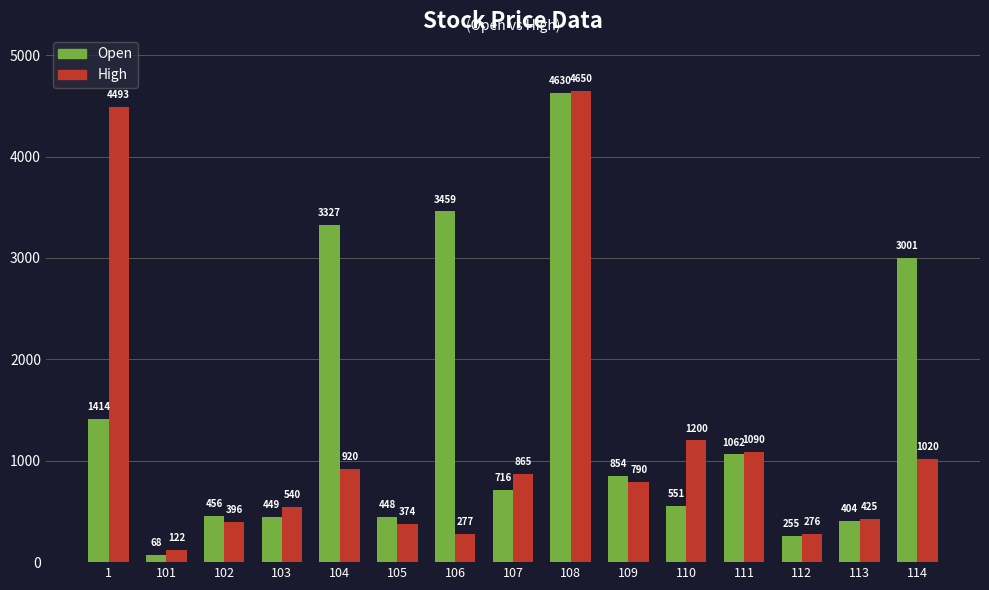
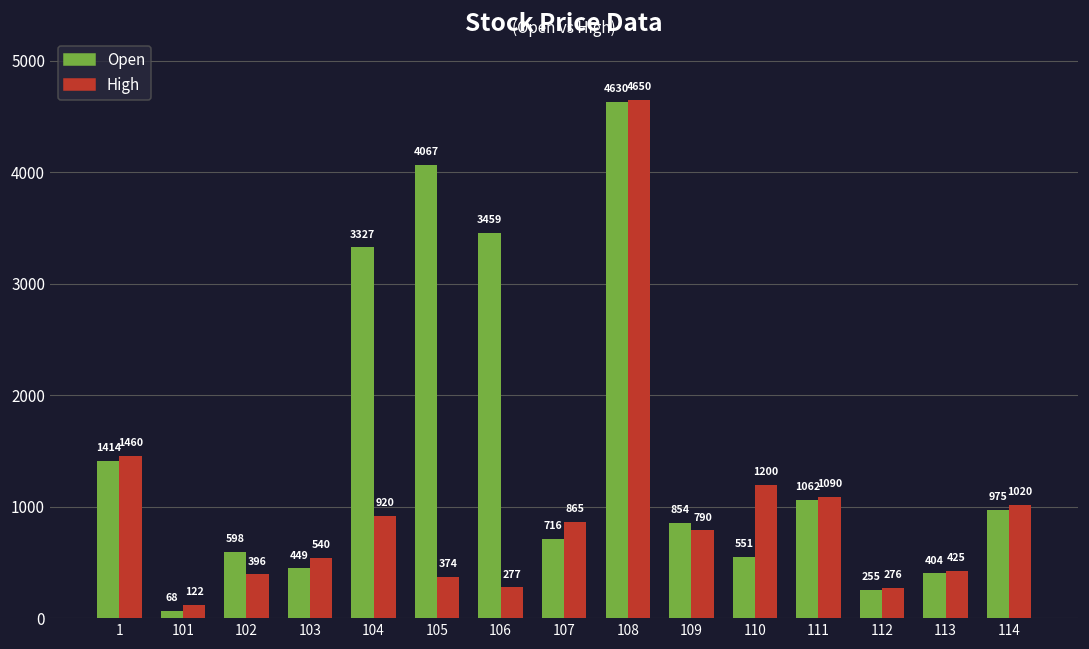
  {
    "Open": {
      "1": 1414,
      "101": 68,
-     "102": 456,
+     "102": 598,
      "103": 449,
      "104": 3327,
-     "105": 448,
+     "105": 4067,
      "106": 3459,
      "107": 716,
      "108": 4630,
      "109": 854,
      "110": 551,
      "111": 1062,
      "112": 255,
      "113": 404,
-     "114": 3001
+     "114": 975
    },
    "High": {
-     "1": 4493,
+     "1": 1460,
      "101": 122,
      "102": 396,
      "103": 540,
      "104": 920,
      "105": 374,
      "106": 277,
      "107": 865,
      "108": 4650,
      "109": 790,
      "110": 1200,
      "111": 1090,
      "112": 276,
      "113": 425,
      "114": 1020
    }
  }
